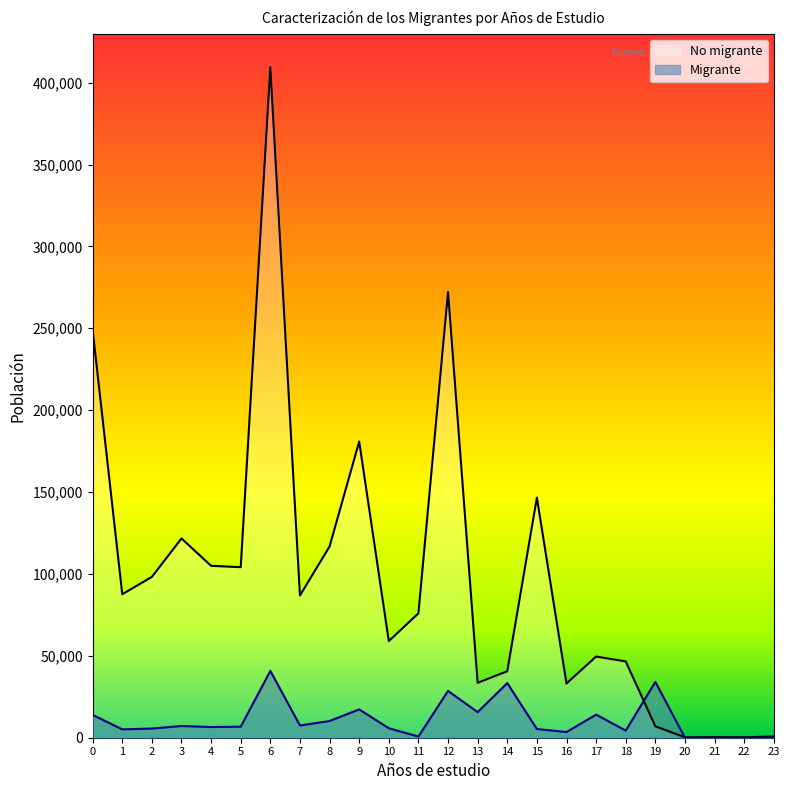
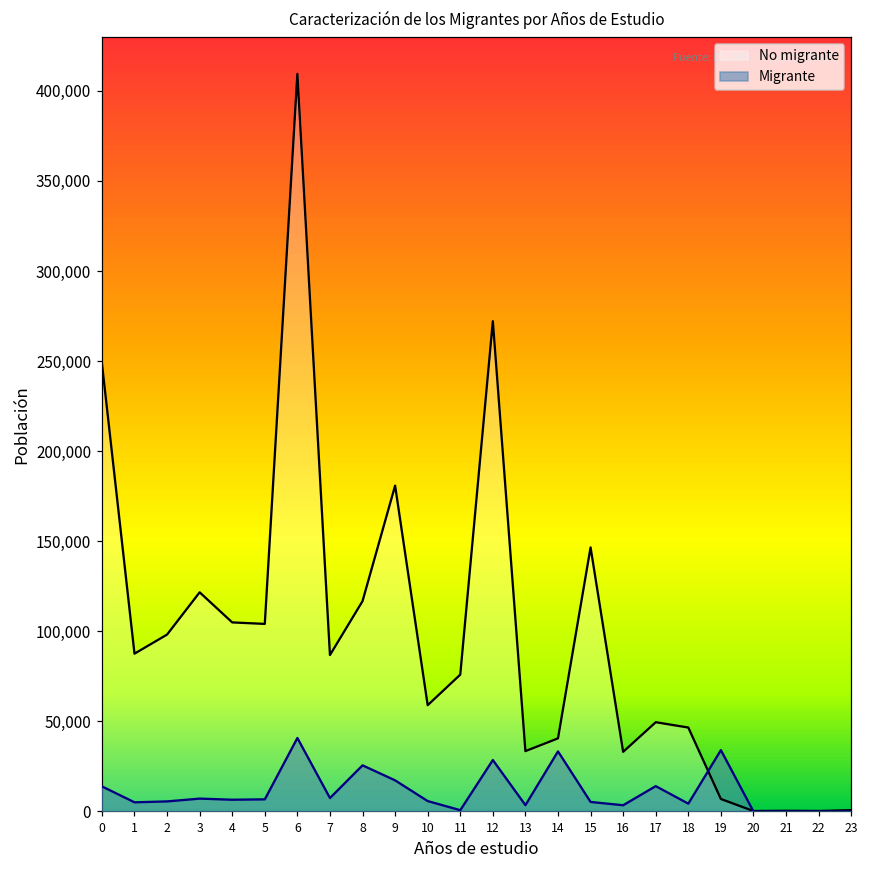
  {
    "No migrante": {
      "0": "249,000",
      "1": "88,000",
      "2": "98,000",
      "3": "122,000",
      "4": "105,000",
      "5": "104,000",
      "6": "409,000",
      "7": "87,000",
      "8": "117,000",
      "9": "181,000",
      "10": "59,000",
      "11": "76,000",
      "12": "272,000",
      "13": "34,000",
      "14": "41,000",
      "15": "147,000",
      "16": "33,000",
      "17": "50,000",
      "18": "47,000",
      "19": "7,000"
    },
    "Migrante": {
      "0": "14,000",
      "1": "5,000",
      "2": "6,000",
      "3": "7,000",
      "4": "7,000",
      "5": "7,000",
      "6": "41,000",
      "7": "7,000",
-     "8": "10,000",
+     "8": "26,000",
      "9": "17,000",
      "10": "6,000",
      "11": "1,000",
      "12": "29,000",
-     "13": "16,000",
+     "13": "4,000",
      "14": "33,000",
      "15": "5,000",
      "16": "3,000",
      "17": "14,000",
      "18": "4,000",
      "19": "34,000"
    }
  }
